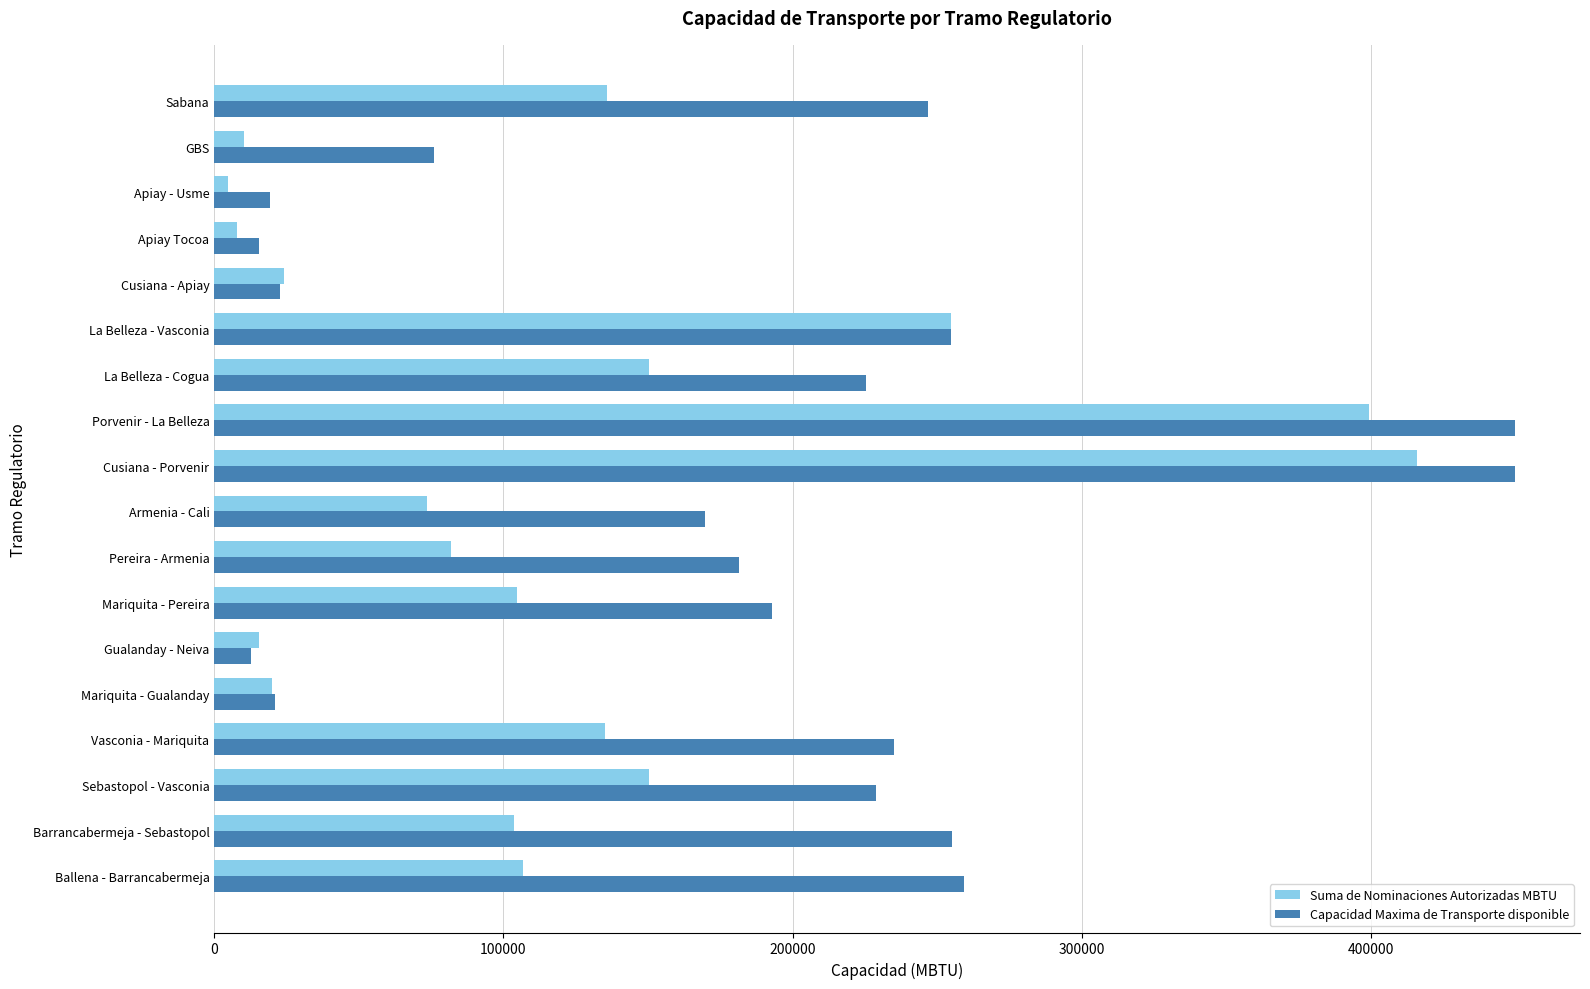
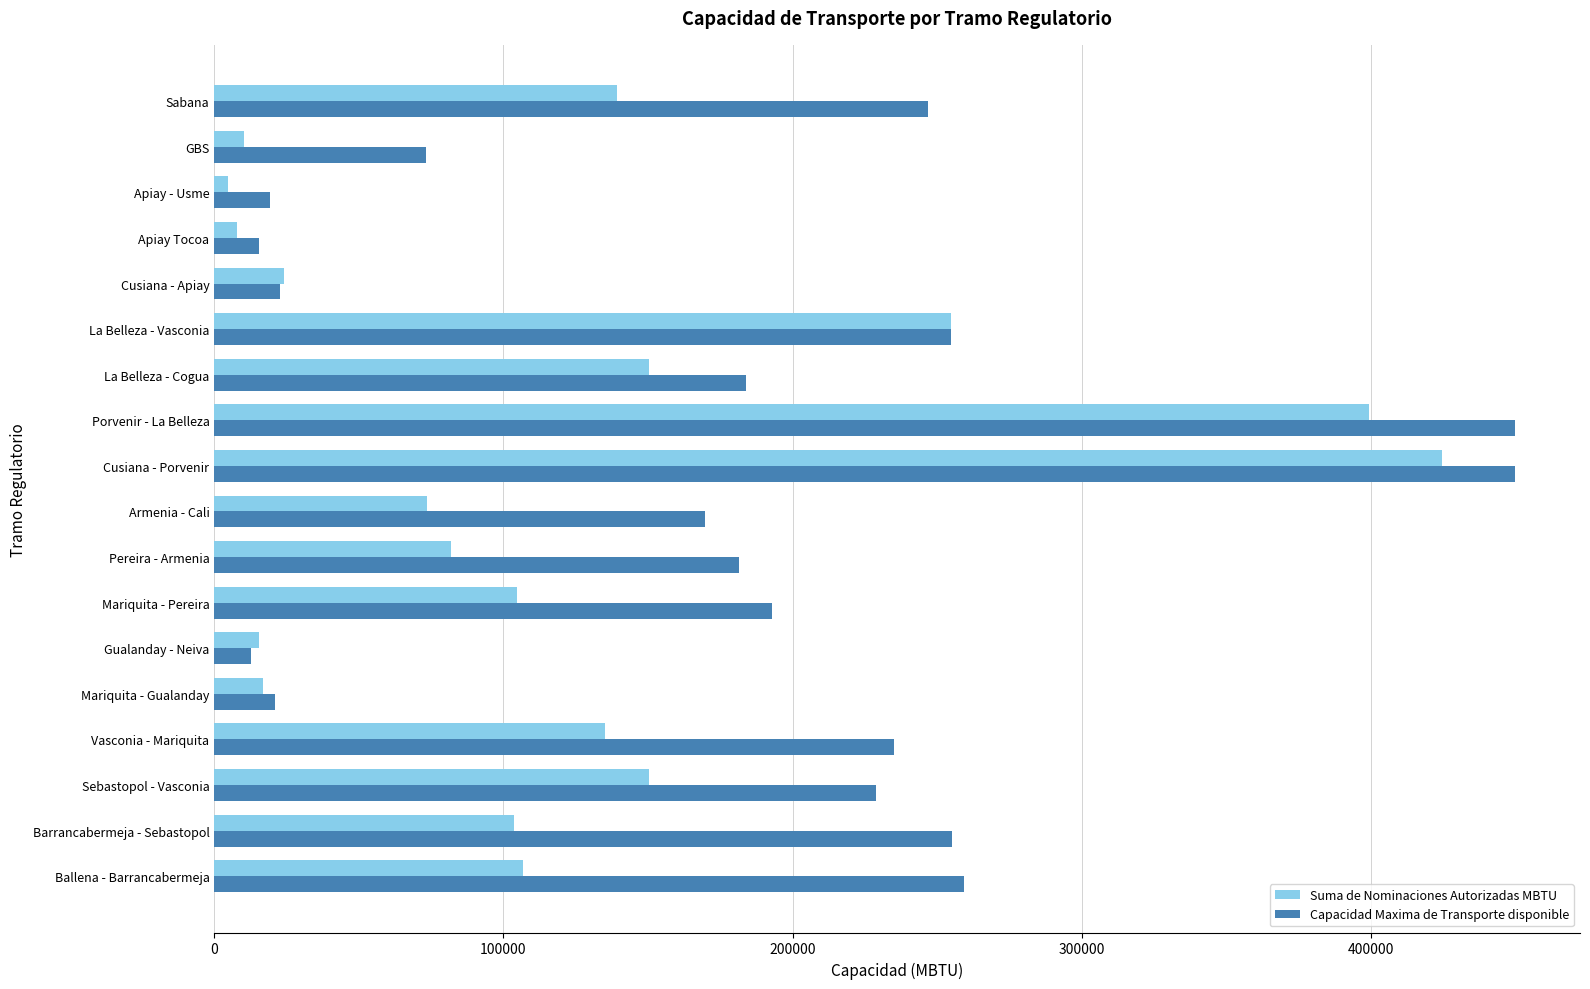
  {
    "Suma de Nominaciones Autorizadas MBTU": {
-     "Sabana": 136000,
+     "Sabana": 139000,
      "GBS": 10000,
      "Apiay - Usme": 5000,
      "Apiay Tocoa": 8000,
      "Cusiana - Apiay": 24000,
      "La Belleza - Vasconia": 255000,
      "La Belleza - Cogua": 150000,
      "Porvenir - La Belleza": 399000,
-     "Cusiana - Porvenir": 416000,
+     "Cusiana - Porvenir": 424000,
      "Armenia - Cali": 74000,
      "Pereira - Armenia": 82000,
      "Mariquita - Pereira": 105000,
      "Gualanday - Neiva": 15000,
-     "Mariquita - Gualanday": 20000,
+     "Mariquita - Gualanday": 17000,
      "Vasconia - Mariquita": 135000,
      "Sebastopol - Vasconia": 151000,
      "Barrancabermeja - Sebastopol": 104000,
      "Ballena - Barrancabermeja": 107000
    },
    "Capacidad Maxima de Transporte disponible": {
      "Sabana": 247000,
-     "GBS": 76000,
+     "GBS": 73000,
      "Apiay - Usme": 19000,
      "Apiay Tocoa": 15000,
      "Cusiana - Apiay": 23000,
      "La Belleza - Vasconia": 255000,
-     "La Belleza - Cogua": 225000,
+     "La Belleza - Cogua": 184000,
      "Porvenir - La Belleza": 450000,
      "Cusiana - Porvenir": 450000,
      "Armenia - Cali": 170000,
      "Pereira - Armenia": 181000,
      "Mariquita - Pereira": 193000,
      "Gualanday - Neiva": 13000,
      "Mariquita - Gualanday": 21000,
      "Vasconia - Mariquita": 235000,
      "Sebastopol - Vasconia": 229000,
      "Barrancabermeja - Sebastopol": 255000,
      "Ballena - Barrancabermeja": 259000
    }
  }
